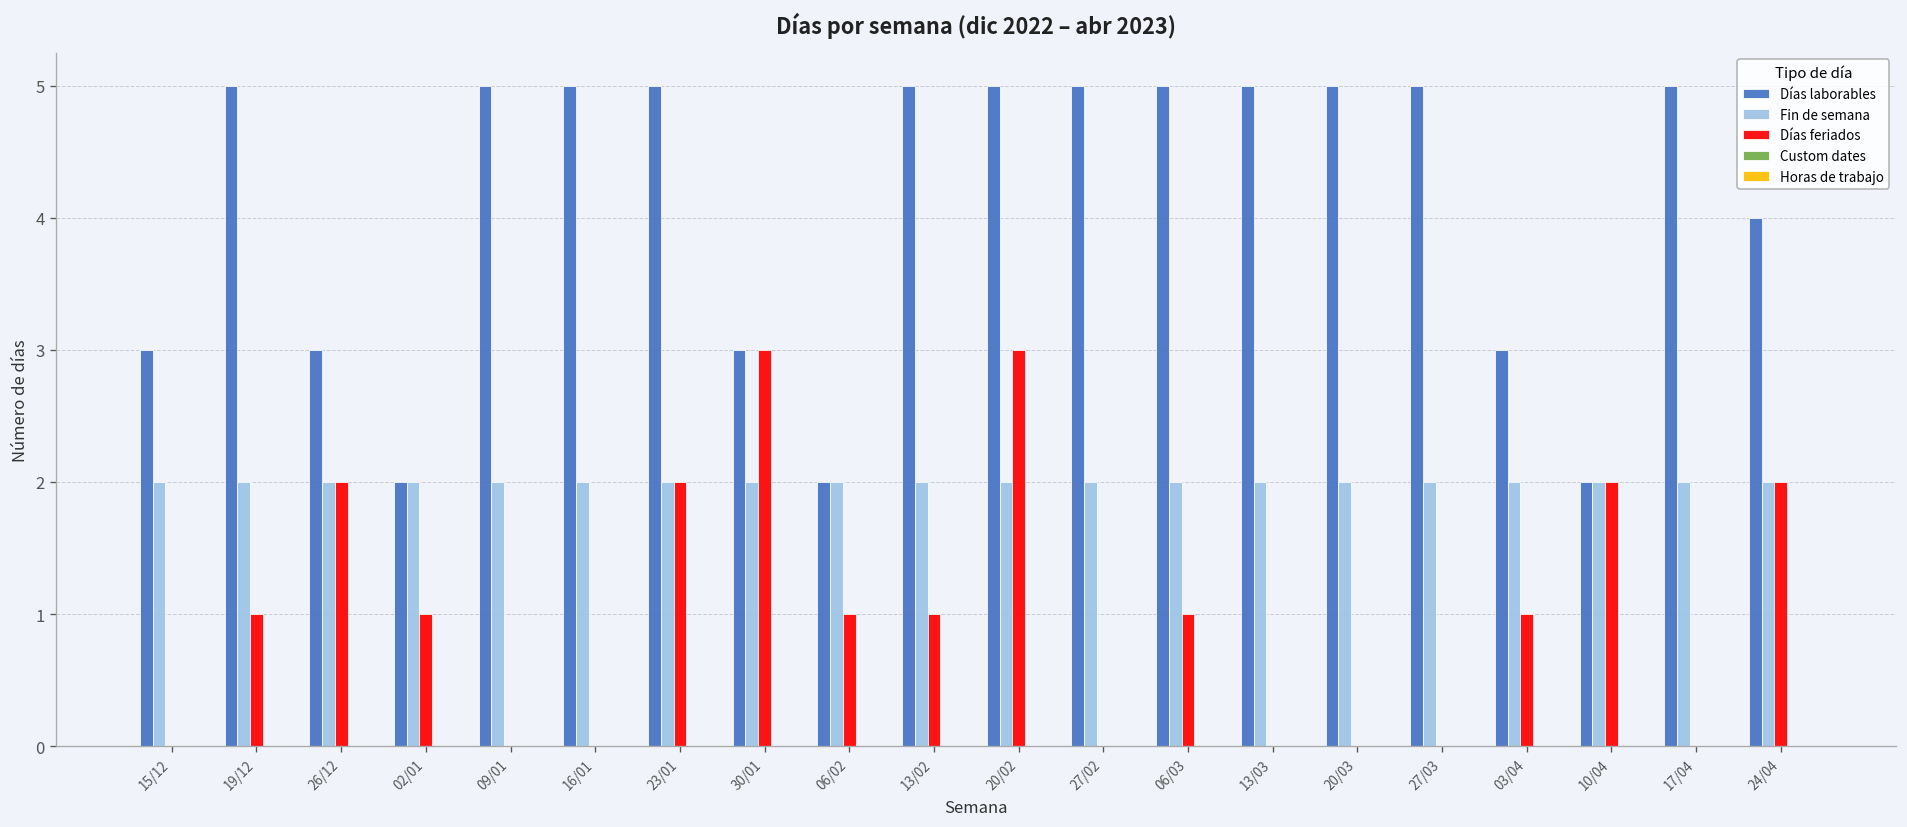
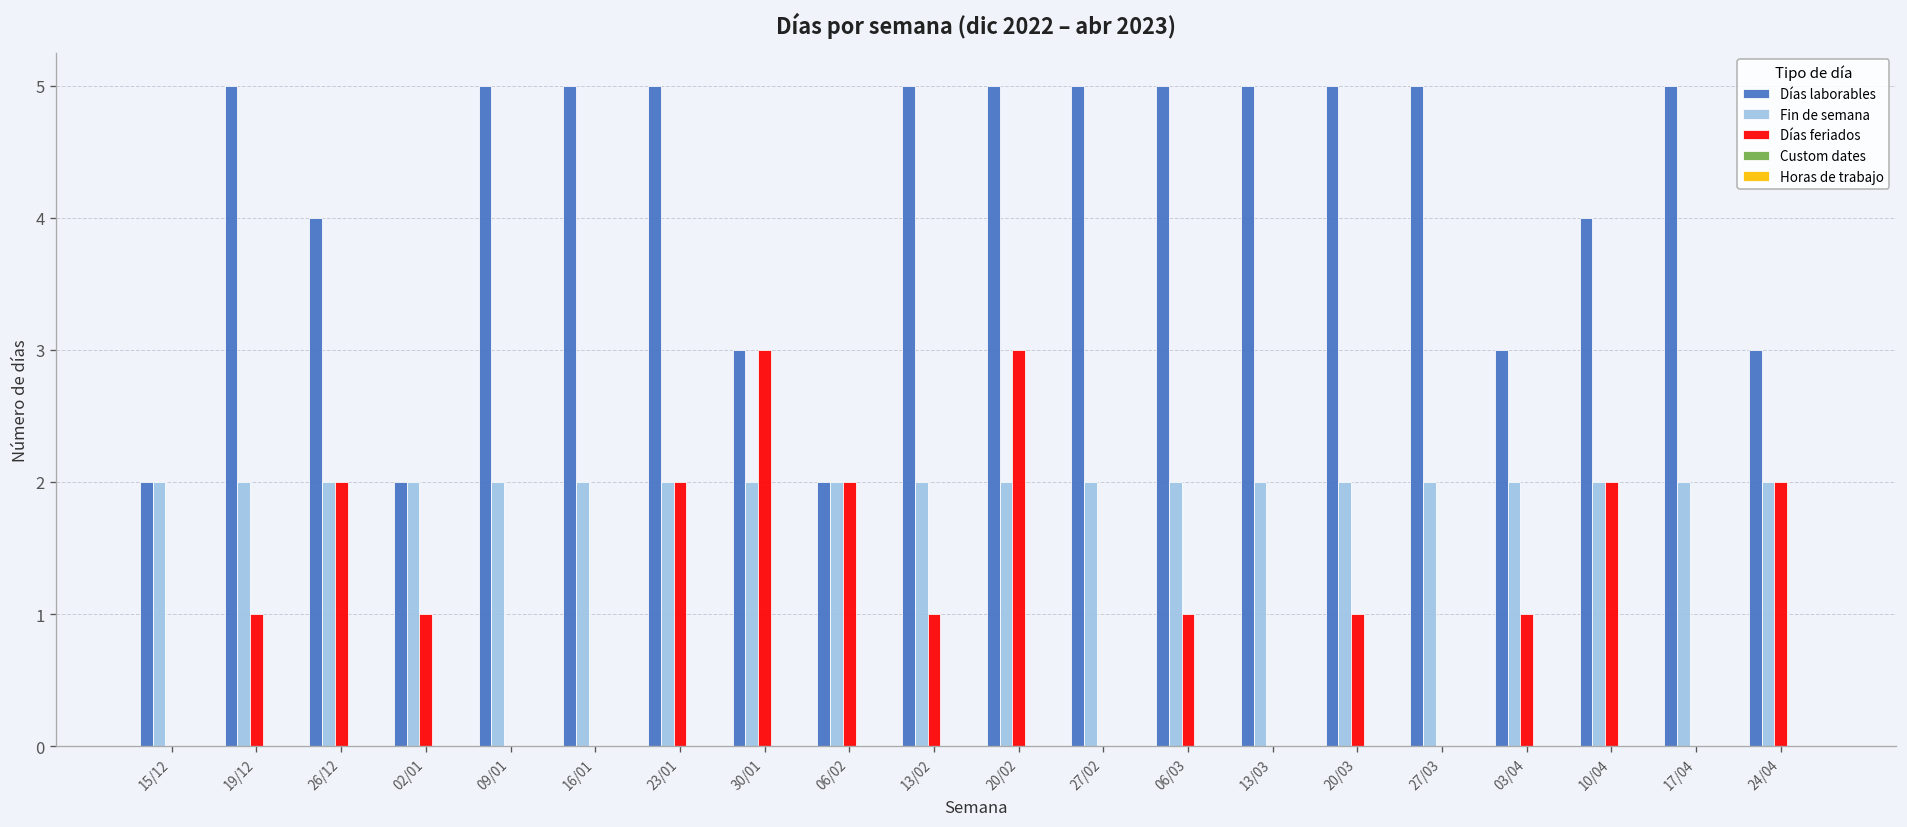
  {
    "Días laborables": {
-     "15/12": 3,
+     "15/12": 2,
      "19/12": 5,
-     "26/12": 3,
+     "26/12": 4,
      "02/01": 2,
      "09/01": 5,
      "16/01": 5,
      "23/01": 5,
      "30/01": 3,
      "06/02": 2,
      "13/02": 5,
      "20/02": 5,
      "27/02": 5,
      "06/03": 5,
      "13/03": 5,
      "20/03": 5,
      "27/03": 5,
      "03/04": 3,
-     "10/04": 2,
+     "10/04": 4,
      "17/04": 5,
-     "24/04": 4
+     "24/04": 3
    },
    "Fin de semana": {
      "15/12": 2,
      "19/12": 2,
      "26/12": 2,
      "02/01": 2,
      "09/01": 2,
      "16/01": 2,
      "23/01": 2,
      "30/01": 2,
      "06/02": 2,
      "13/02": 2,
      "20/02": 2,
      "27/02": 2,
      "06/03": 2,
      "13/03": 2,
      "20/03": 2,
      "27/03": 2,
      "03/04": 2,
      "10/04": 2,
      "17/04": 2,
      "24/04": 2
    },
    "Días feriados": {
      "15/12": 0,
      "19/12": 1,
      "26/12": 2,
      "02/01": 1,
      "09/01": 0,
      "16/01": 0,
      "23/01": 2,
      "30/01": 3,
-     "06/02": 1,
+     "06/02": 2,
      "13/02": 1,
      "20/02": 3,
      "27/02": 0,
      "06/03": 1,
      "13/03": 0,
-     "20/03": 0,
+     "20/03": 1,
      "27/03": 0,
      "03/04": 1,
      "10/04": 2,
      "17/04": 0,
      "24/04": 2
    },
    "Custom dates": {
      "15/12": 0,
      "19/12": 0,
      "26/12": 0,
      "02/01": 0,
      "09/01": 0,
      "16/01": 0,
      "23/01": 0,
      "30/01": 0,
      "06/02": 0,
      "13/02": 0,
      "20/02": 0,
      "27/02": 0,
      "06/03": 0,
      "13/03": 0,
      "20/03": 0,
      "27/03": 0,
      "03/04": 0,
      "10/04": 0,
      "17/04": 0,
      "24/04": 0
    },
    "Horas de trabajo": {
      "15/12": 0,
      "19/12": 0,
      "26/12": 0,
      "02/01": 0,
      "09/01": 0,
      "16/01": 0,
      "23/01": 0,
      "30/01": 0,
      "06/02": 0,
      "13/02": 0,
      "20/02": 0,
      "27/02": 0,
      "06/03": 0,
      "13/03": 0,
      "20/03": 0,
      "27/03": 0,
      "03/04": 0,
      "10/04": 0,
      "17/04": 0,
      "24/04": 0
    }
  }
